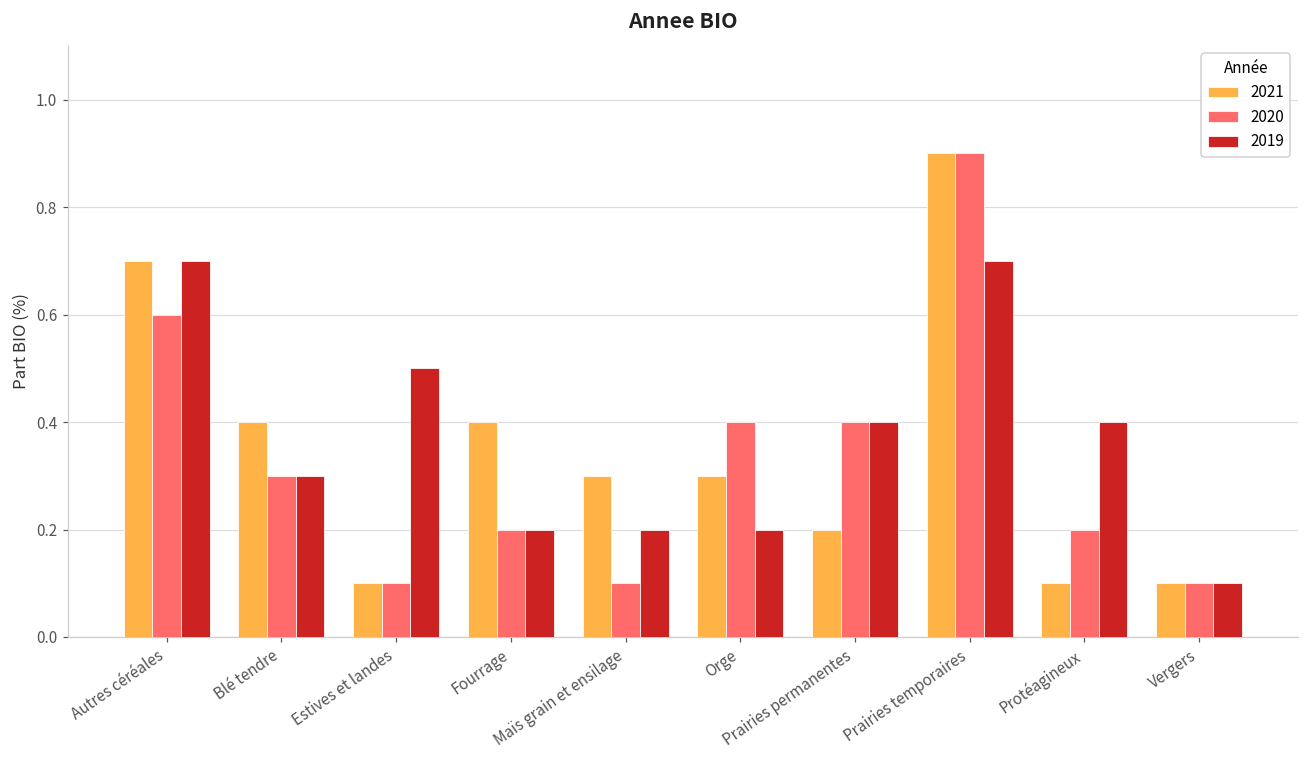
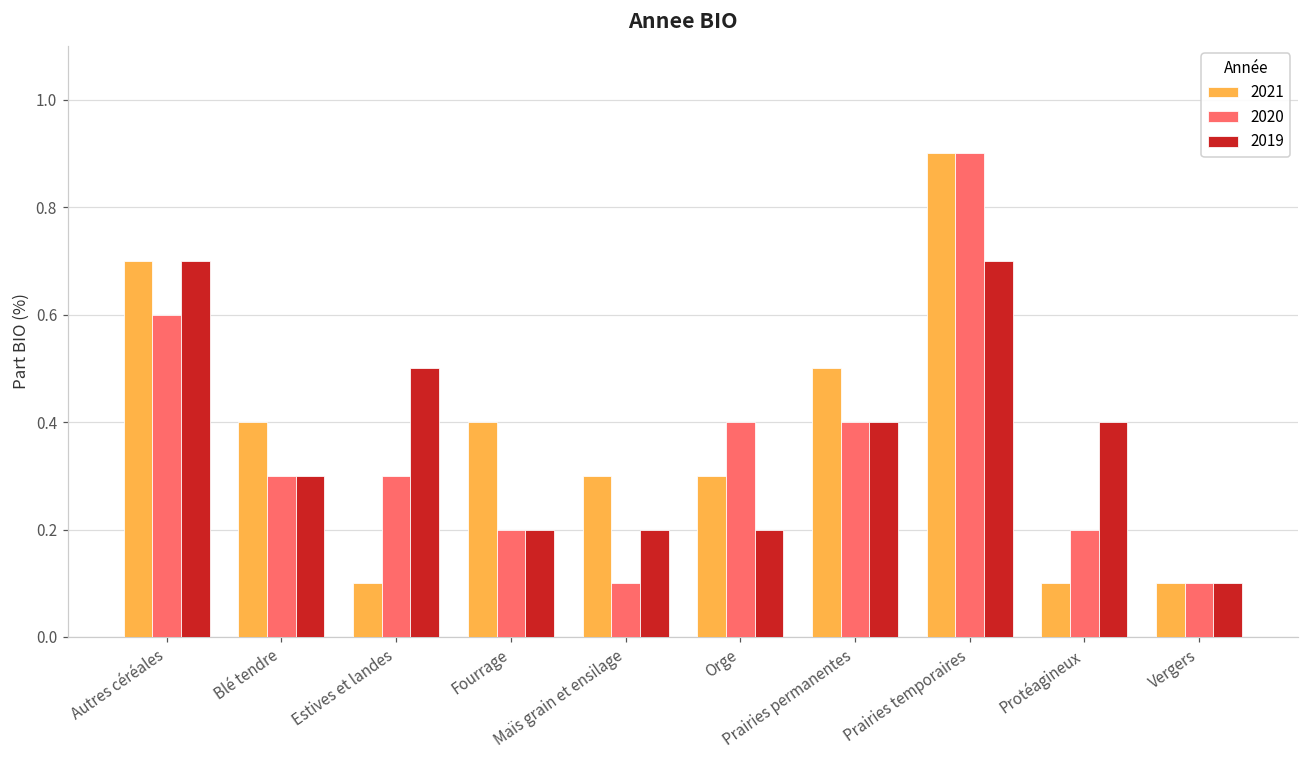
  {
    "2021": {
      "Autres céréales": 0.7,
      "Blé tendre": 0.4,
      "Estives et landes": 0.1,
      "Fourrage": 0.4,
      "Maïs grain et ensilage": 0.3,
      "Orge": 0.3,
-     "Prairies permanentes": 0.2,
+     "Prairies permanentes": 0.5,
      "Prairies temporaires": 0.9,
      "Protéagineux": 0.1,
      "Vergers": 0.1
    },
    "2020": {
      "Autres céréales": 0.6,
      "Blé tendre": 0.3,
-     "Estives et landes": 0.1,
+     "Estives et landes": 0.3,
      "Fourrage": 0.2,
      "Maïs grain et ensilage": 0.1,
      "Orge": 0.4,
      "Prairies permanentes": 0.4,
      "Prairies temporaires": 0.9,
      "Protéagineux": 0.2,
      "Vergers": 0.1
    },
    "2019": {
      "Autres céréales": 0.7,
      "Blé tendre": 0.3,
      "Estives et landes": 0.5,
      "Fourrage": 0.2,
      "Maïs grain et ensilage": 0.2,
      "Orge": 0.2,
      "Prairies permanentes": 0.4,
      "Prairies temporaires": 0.7,
      "Protéagineux": 0.4,
      "Vergers": 0.1
    }
  }
